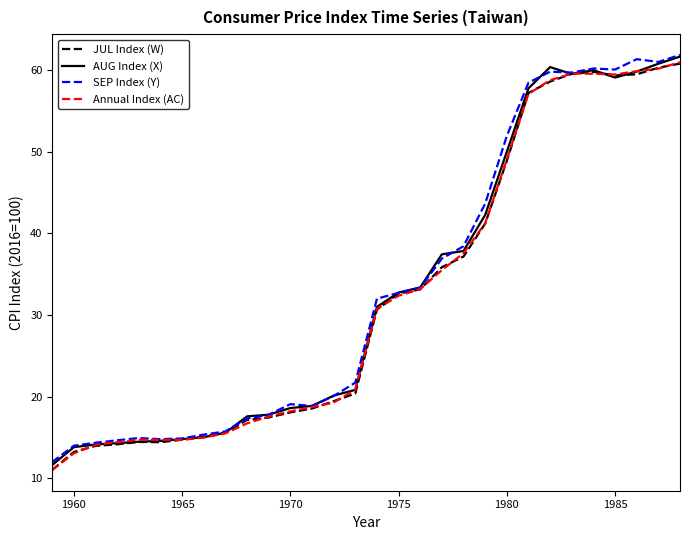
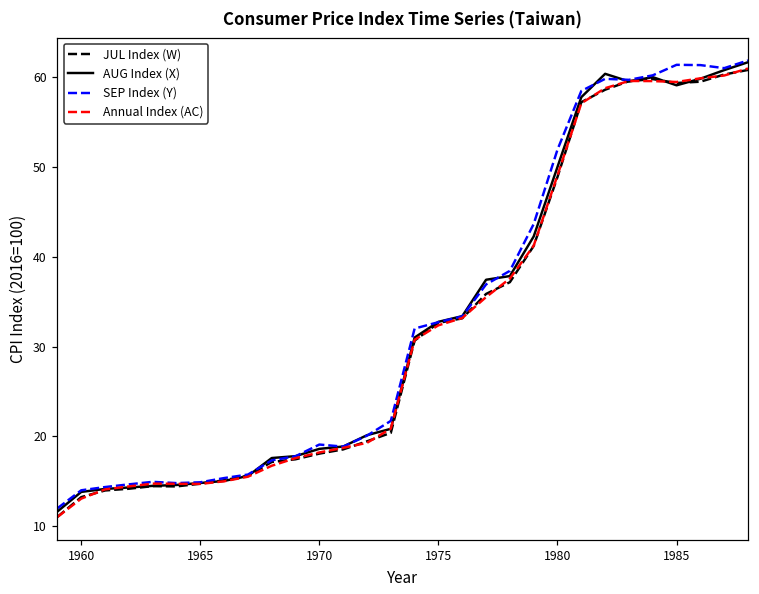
  {
    "SEP Index (Y)": {
      "1970": 19,
      "1980": 52,
-     "1985": 60
+     "1985": 61
    }
  }
